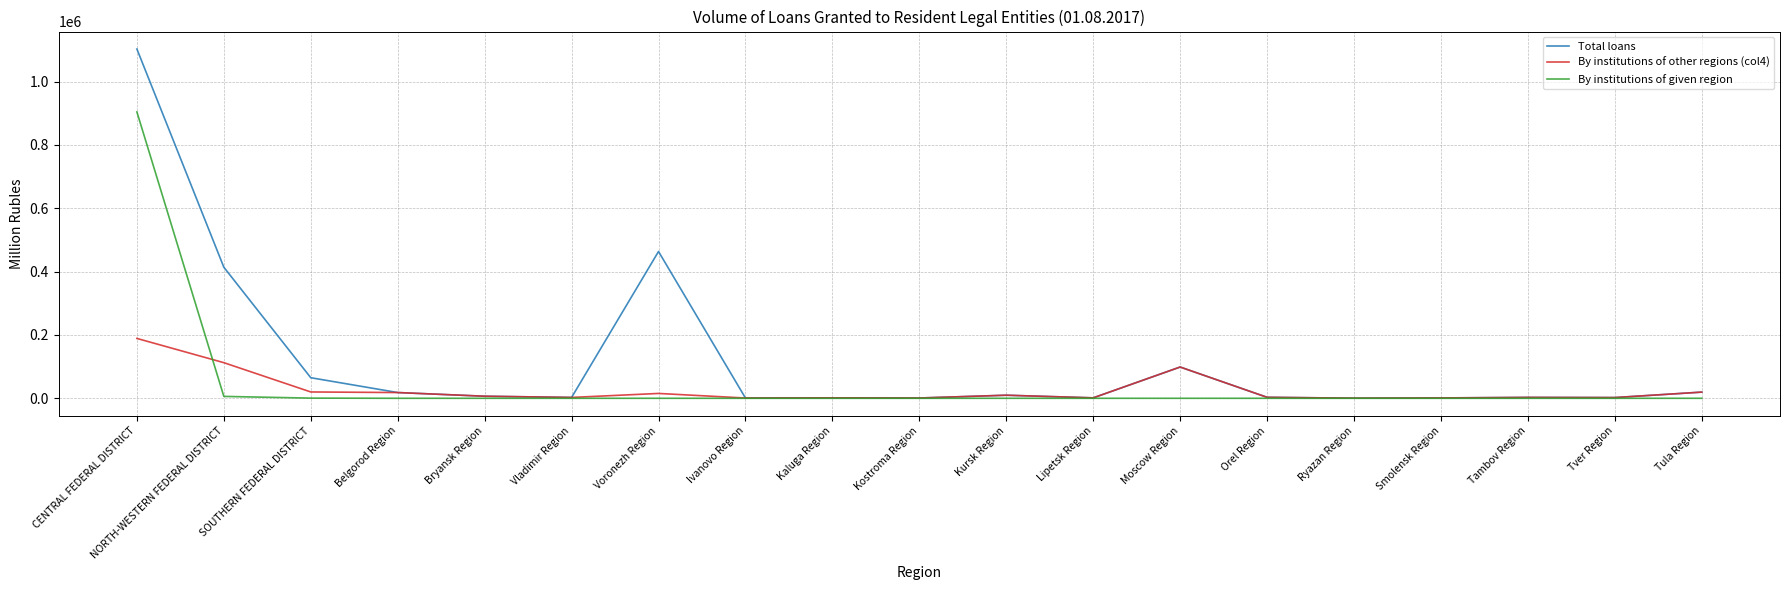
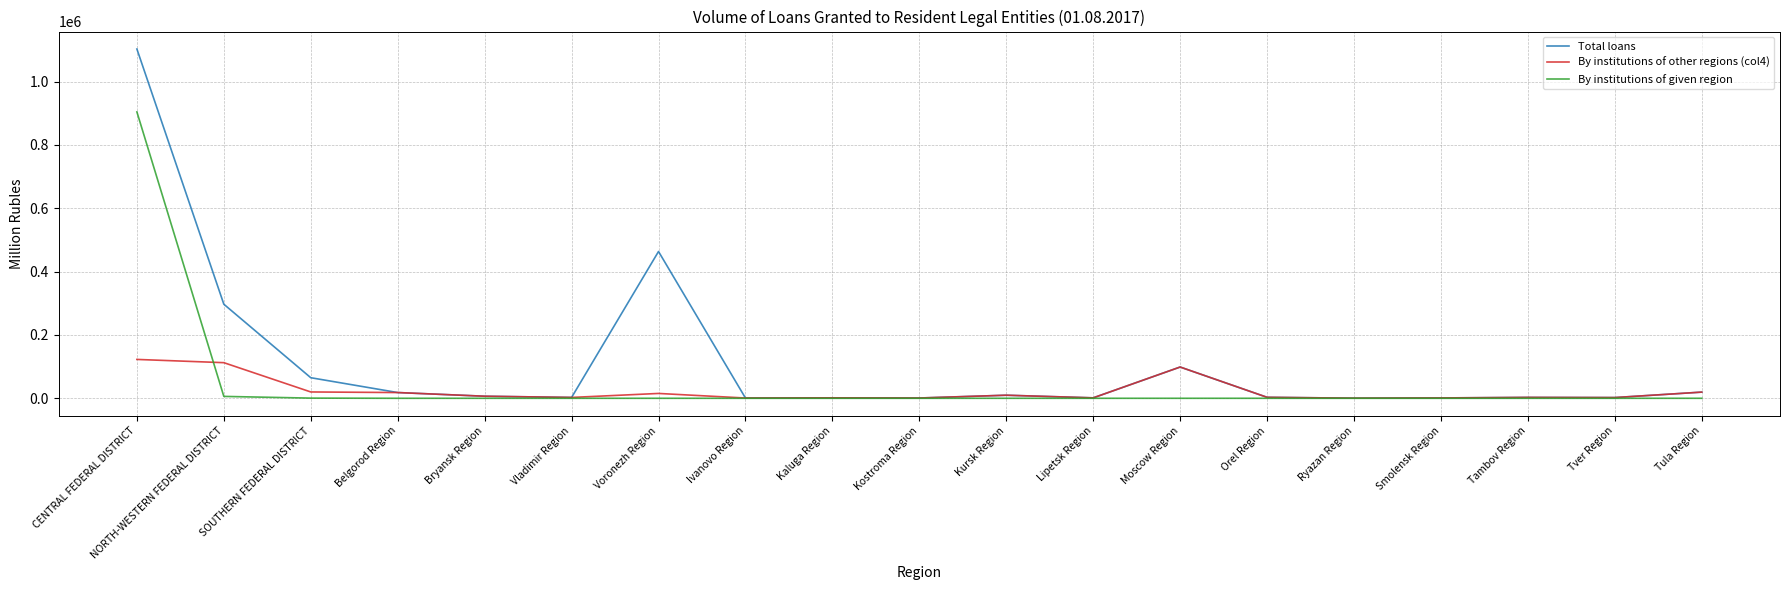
  {
    "Total loans": {
      "CENTRAL FEDERAL DISTRICT": 1100000,
-     "NORTH-WESTERN FEDERAL DISTRICT": 410000,
+     "NORTH-WESTERN FEDERAL DISTRICT": 300000,
      "SOUTHERN FEDERAL DISTRICT": 60000,
      "Voronezh Region": 460000
    },
    "By institutions of other regions (col4)": {
-     "CENTRAL FEDERAL DISTRICT": 190000,
+     "CENTRAL FEDERAL DISTRICT": 120000,
      "NORTH-WESTERN FEDERAL DISTRICT": 110000,
      "SOUTHERN FEDERAL DISTRICT": 20000,
      "Voronezh Region": 20000
    },
    "By institutions of given region": {
      "CENTRAL FEDERAL DISTRICT": 900000,
      "NORTH-WESTERN FEDERAL DISTRICT": 10000,
      "SOUTHERN FEDERAL DISTRICT": 0,
      "Belgorod Region": 0,
      "Voronezh Region": 0,
      "Kursk Region": 0,
      "Moscow Region": 0,
      "Tula Region": 0
    }
  }
